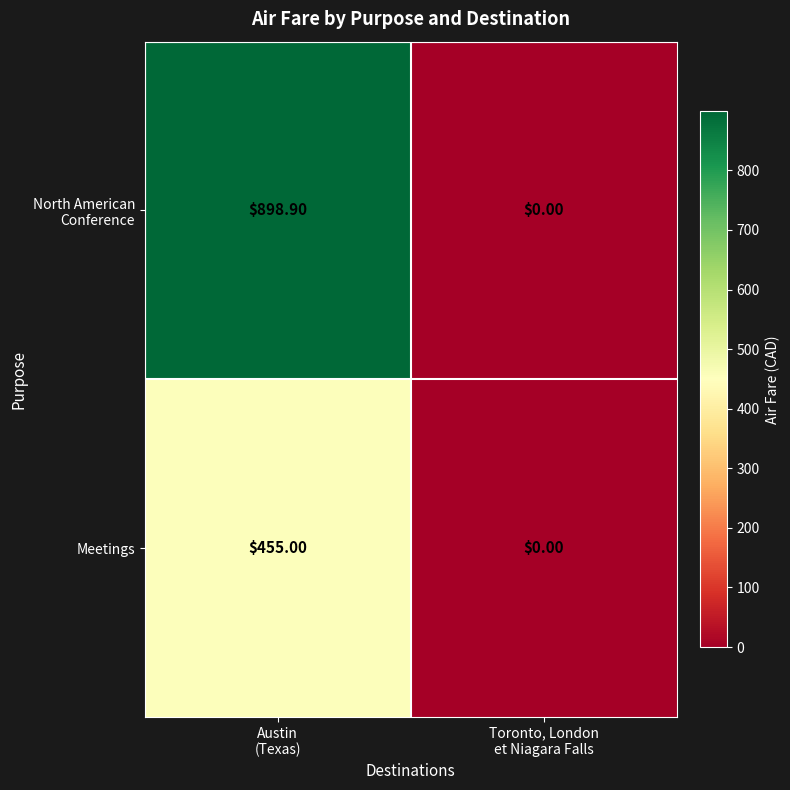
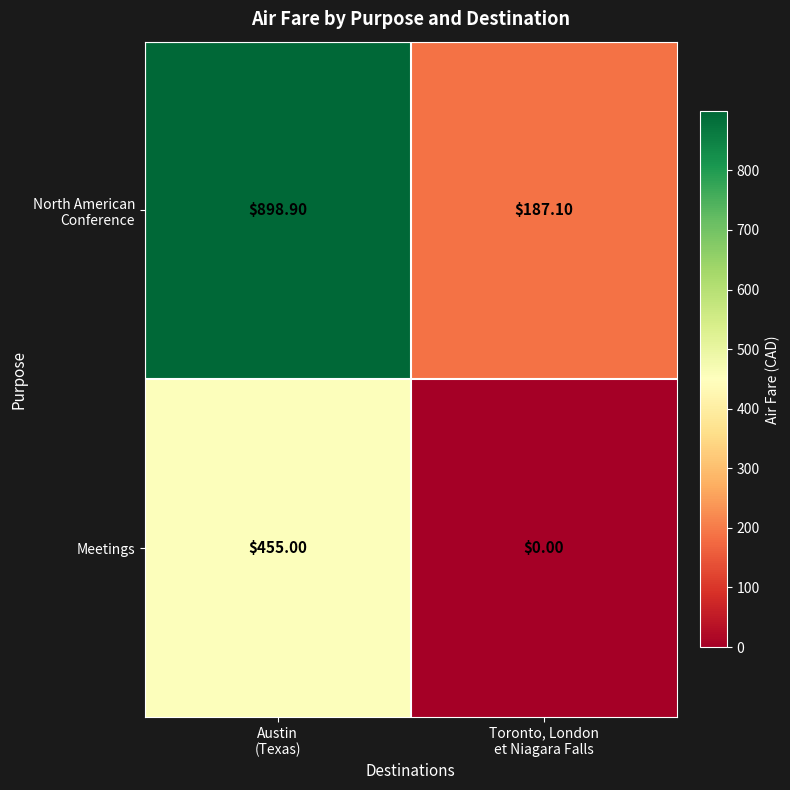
  {
    "North American Conference": {
      "Austin (Texas)": "$898.90",
-     "Toronto, London et Niagara Falls": "$0.00"
+     "Toronto, London et Niagara Falls": "$187.10"
    },
    "Meetings": {
      "Austin (Texas)": "$455.00",
      "Toronto, London et Niagara Falls": "$0.00"
    }
  }
